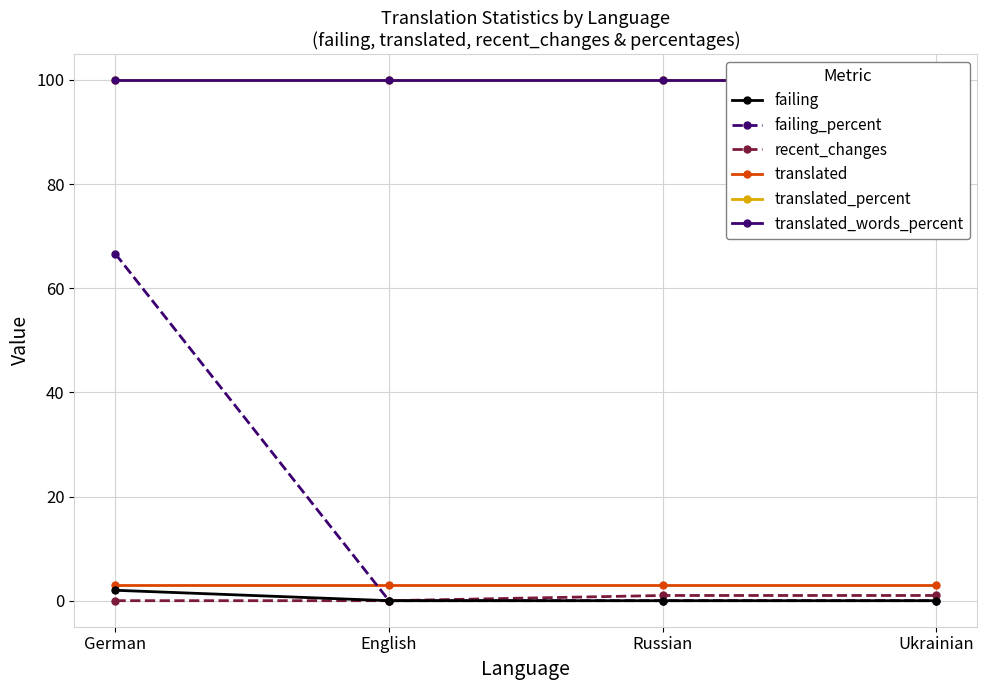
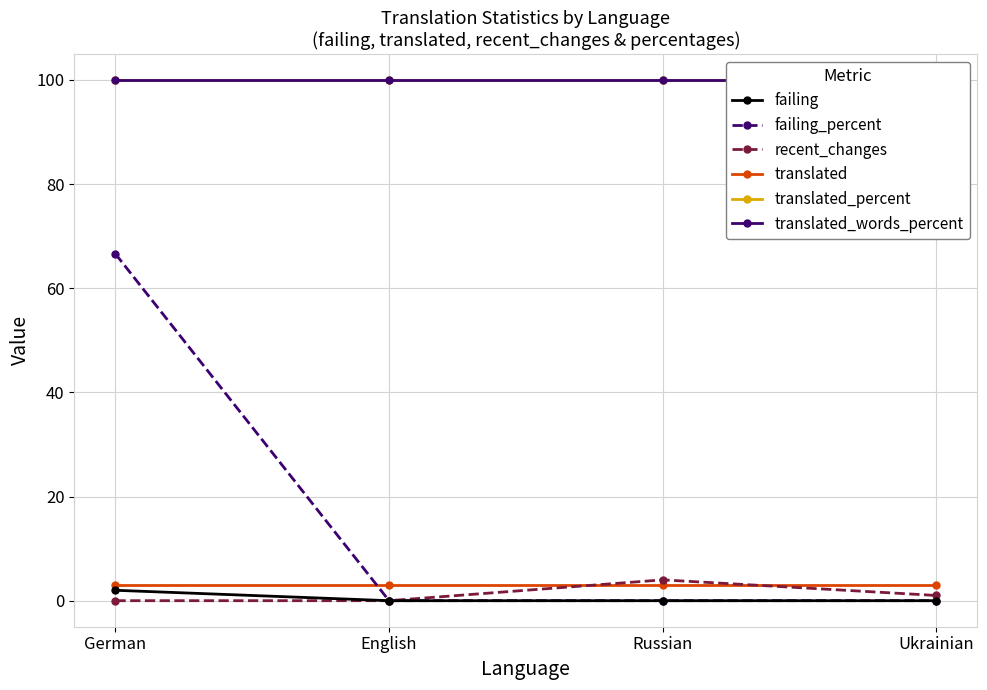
  {
    "failing": {
      "German": 2
    },
    "recent_changes": {
      "German": 0,
-     "Russian": 1,
+     "Russian": 4,
      "Ukrainian": 1
    },
    "translated": {
      "German": 3,
      "English": 3,
      "Russian": 3,
      "Ukrainian": 3
    }
  }
